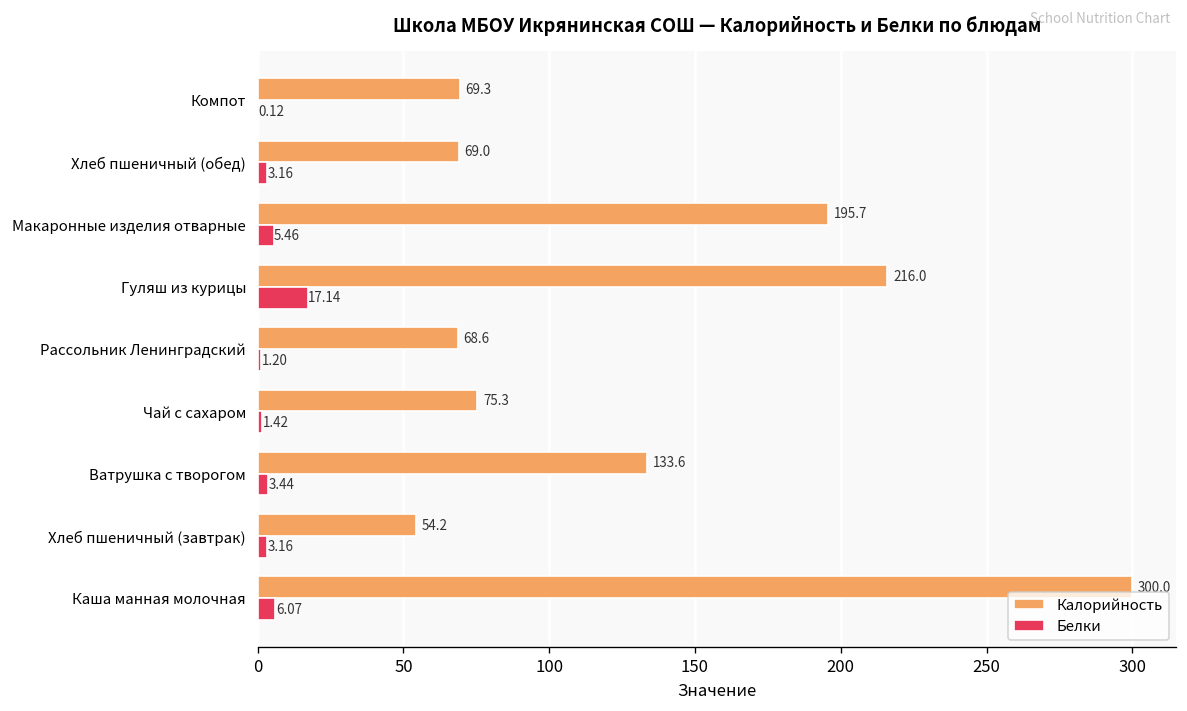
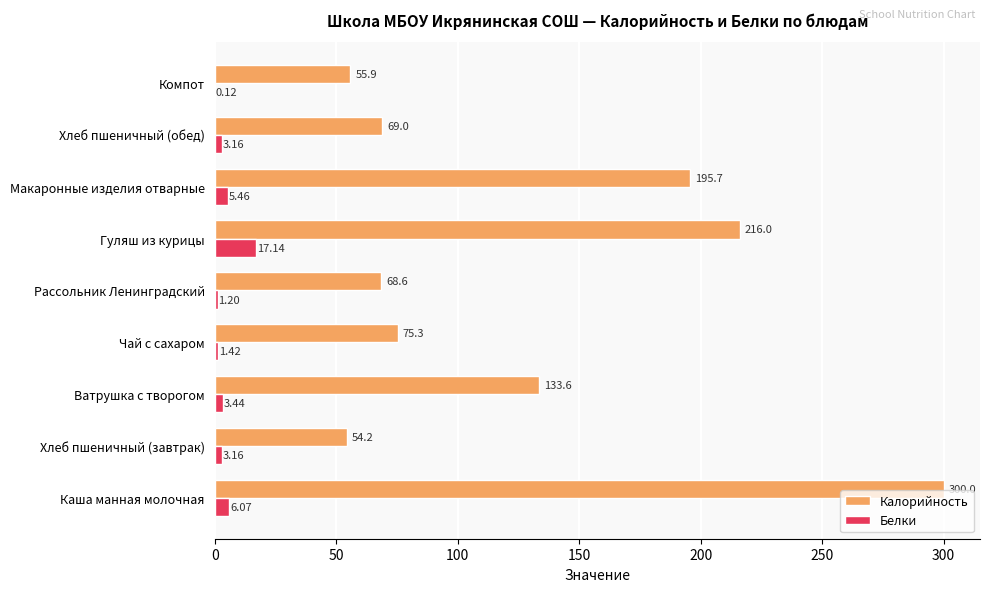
  {
    "Калорийность": {
-     "Компот": 69.3,
+     "Компот": 55.9,
      "Хлеб пшеничный (обед)": 69.0,
      "Макаронные изделия отварные": 195.7,
      "Гуляш из курицы": 216.0,
      "Рассольник Ленинградский": 68.6,
      "Чай с сахаром": 75.3,
      "Ватрушка с творогом": 133.6,
      "Хлеб пшеничный (завтрак)": 54.2
    },
    "Белки": {
      "Компот": 0.12,
      "Хлеб пшеничный (обед)": 3.16,
      "Макаронные изделия отварные": 5.46,
      "Гуляш из курицы": 17.14,
      "Рассольник Ленинградский": 1.20,
      "Чай с сахаром": 1.42,
      "Ватрушка с творогом": 3.44,
      "Хлеб пшеничный (завтрак)": 3.16,
      "Каша манная молочная": 6.07
    }
  }
